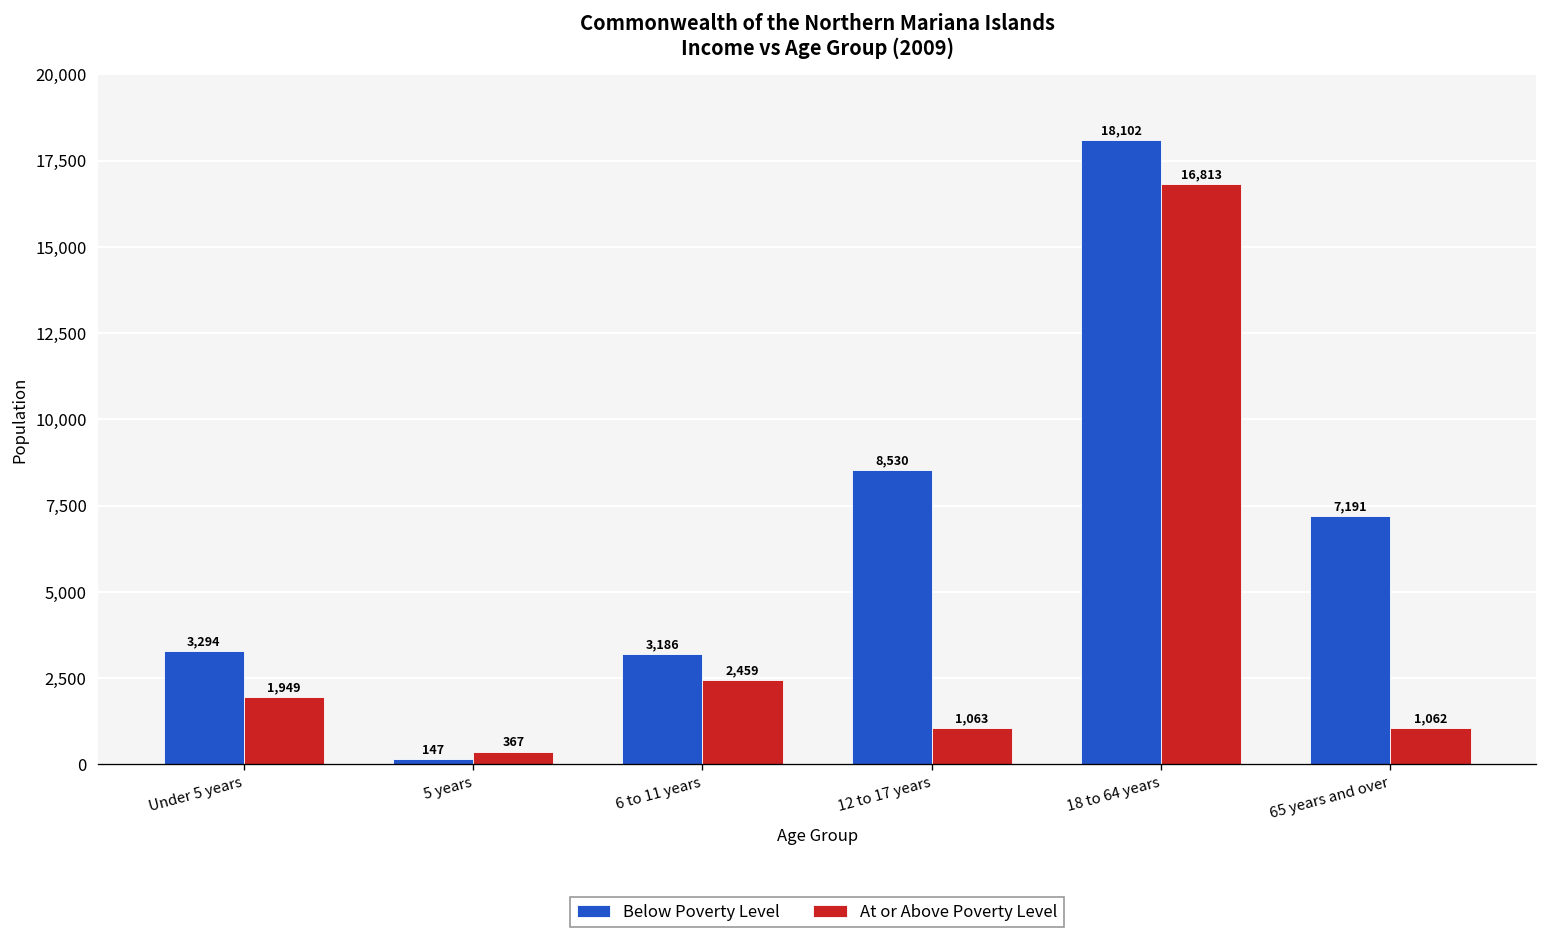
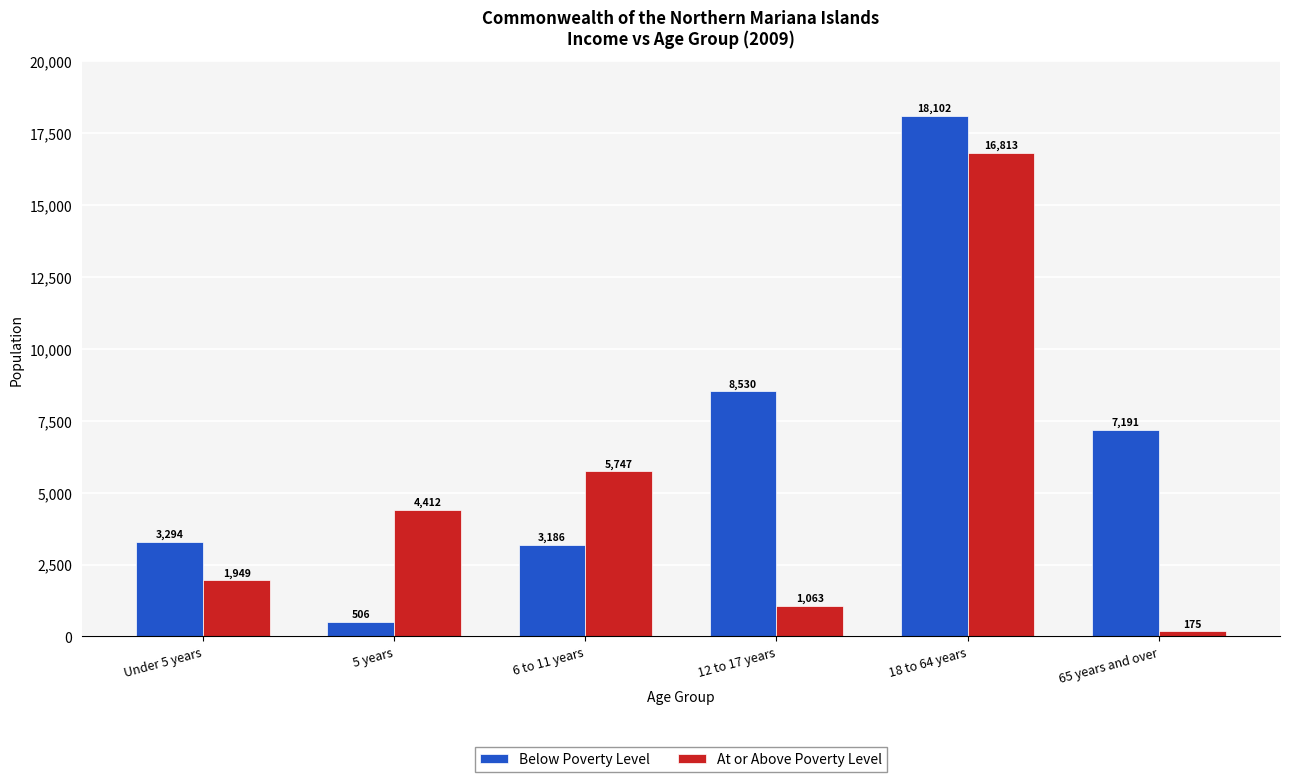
  {
    "Below Poverty Level": {
      "Under 5 years": "3,294",
-     "5 years": "147",
+     "5 years": "506",
      "6 to 11 years": "3,186",
      "12 to 17 years": "8,530",
      "18 to 64 years": "18,102",
      "65 years and over": "7,191"
    },
    "At or Above Poverty Level": {
      "Under 5 years": "1,949",
-     "5 years": "367",
-     "6 to 11 years": "2,459",
+     "5 years": "4,412",
+     "6 to 11 years": "5,747",
      "12 to 17 years": "1,063",
      "18 to 64 years": "16,813",
-     "65 years and over": "1,062"
+     "65 years and over": "175"
    }
  }
